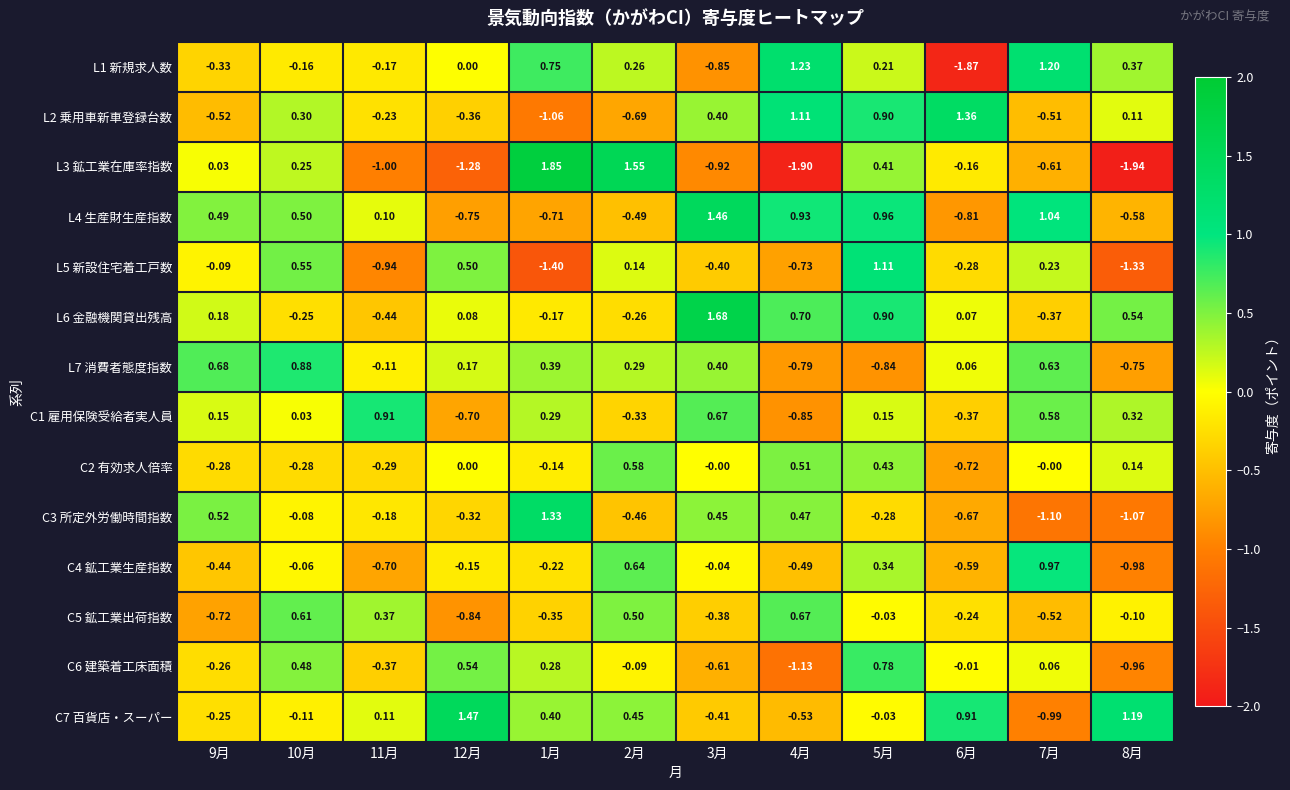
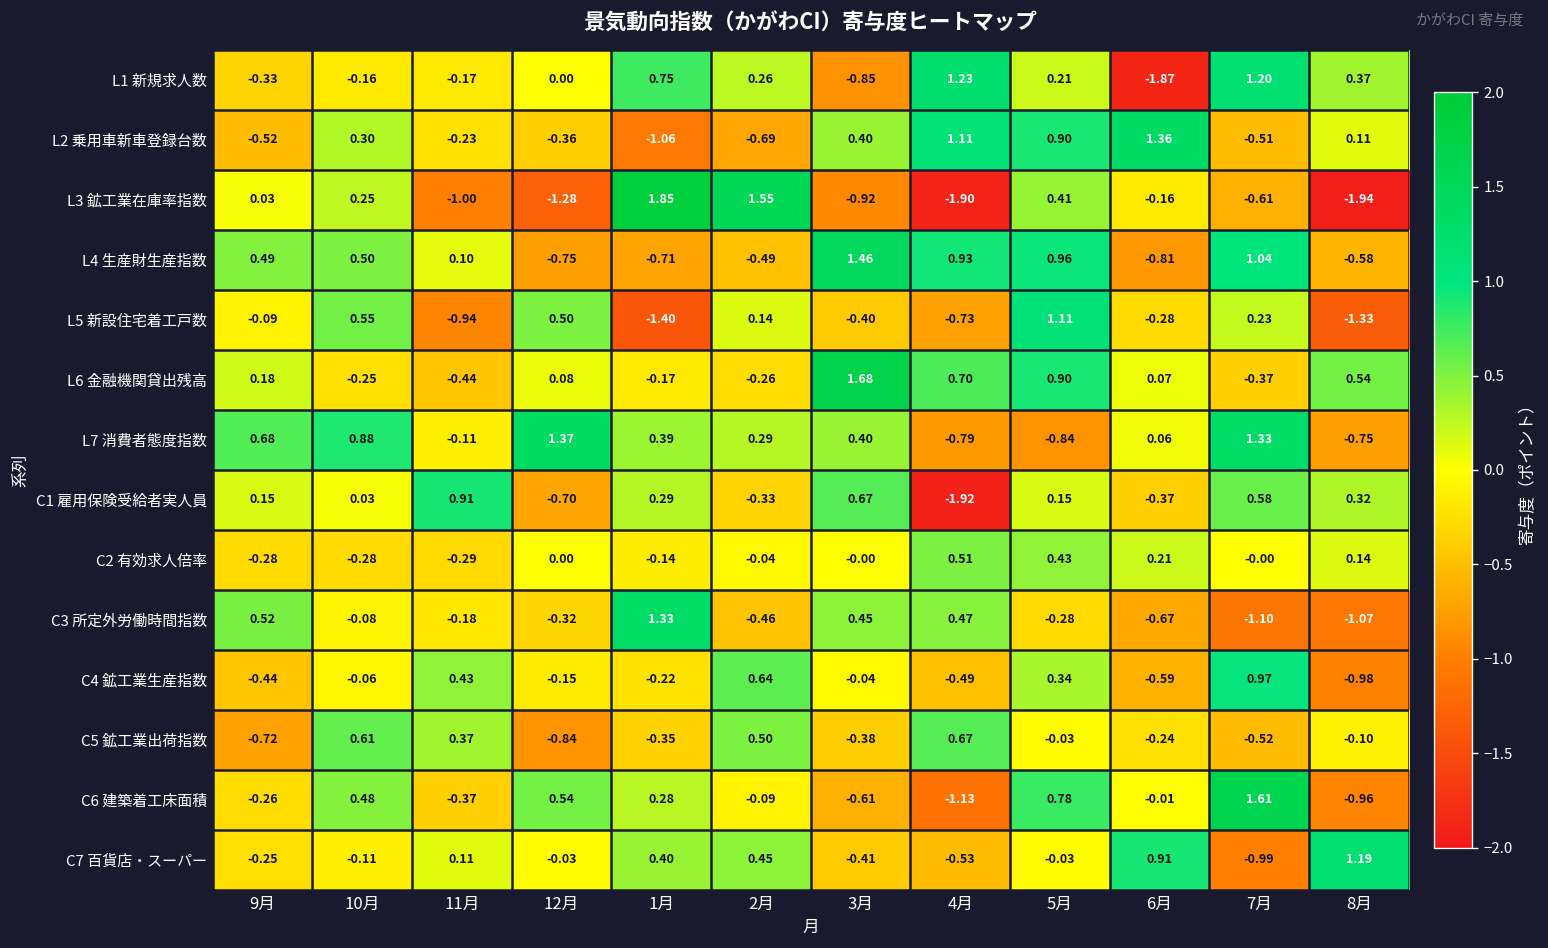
  {
    "L1 新規求人数": {
      "9月": -0.33,
      "10月": -0.16,
      "11月": -0.17,
      "12月": 0.00,
      "1月": 0.75,
      "2月": 0.26,
      "3月": -0.85,
      "4月": 1.23,
      "5月": 0.21,
      "6月": -1.87,
      "7月": 1.20,
      "8月": 0.37
    },
    "L2 乗用車新車登録台数": {
      "9月": -0.52,
      "10月": 0.30,
      "11月": -0.23,
      "12月": -0.36,
      "1月": -1.06,
      "2月": -0.69,
      "3月": 0.40,
      "4月": 1.11,
      "5月": 0.90,
      "6月": 1.36,
      "7月": -0.51,
      "8月": 0.11
    },
    "L3 鉱工業在庫率指数": {
      "9月": 0.03,
      "10月": 0.25,
      "11月": -1.00,
      "12月": -1.28,
      "1月": 1.85,
      "2月": 1.55,
      "3月": -0.92,
      "4月": -1.90,
      "5月": 0.41,
      "6月": -0.16,
      "7月": -0.61,
      "8月": -1.94
    },
    "L4 生産財生産指数": {
      "9月": 0.49,
      "10月": 0.50,
      "11月": 0.10,
      "12月": -0.75,
      "1月": -0.71,
      "2月": -0.49,
      "3月": 1.46,
      "4月": 0.93,
      "5月": 0.96,
      "6月": -0.81,
      "7月": 1.04,
      "8月": -0.58
    },
    "L5 新設住宅着工戸数": {
      "9月": -0.09,
      "10月": 0.55,
      "11月": -0.94,
      "12月": 0.50,
      "1月": -1.40,
      "2月": 0.14,
      "3月": -0.40,
      "4月": -0.73,
      "5月": 1.11,
      "6月": -0.28,
      "7月": 0.23,
      "8月": -1.33
    },
    "L6 金融機関貸出残高": {
      "9月": 0.18,
      "10月": -0.25,
      "11月": -0.44,
      "12月": 0.08,
      "1月": -0.17,
      "2月": -0.26,
      "3月": 1.68,
      "4月": 0.70,
      "5月": 0.90,
      "6月": 0.07,
      "7月": -0.37,
      "8月": 0.54
    },
    "L7 消費者態度指数": {
      "9月": 0.68,
      "10月": 0.88,
      "11月": -0.11,
-     "12月": 0.17,
+     "12月": 1.37,
      "1月": 0.39,
      "2月": 0.29,
      "3月": 0.40,
      "4月": -0.79,
      "5月": -0.84,
      "6月": 0.06,
-     "7月": 0.63,
+     "7月": 1.33,
      "8月": -0.75
    },
    "C1 雇用保険受給者実人員": {
      "9月": 0.15,
      "10月": 0.03,
      "11月": 0.91,
      "12月": -0.70,
      "1月": 0.29,
      "2月": -0.33,
      "3月": 0.67,
-     "4月": -0.85,
+     "4月": -1.92,
      "5月": 0.15,
      "6月": -0.37,
      "7月": 0.58,
      "8月": 0.32
    },
    "C2 有効求人倍率": {
      "9月": -0.28,
      "10月": -0.28,
      "11月": -0.29,
      "12月": 0.00,
      "1月": -0.14,
-     "2月": 0.58,
+     "2月": -0.04,
      "3月": -0.00,
      "4月": 0.51,
      "5月": 0.43,
-     "6月": -0.72,
+     "6月": 0.21,
      "7月": -0.00,
      "8月": 0.14
    },
    "C3 所定外労働時間指数": {
      "9月": 0.52,
      "10月": -0.08,
      "11月": -0.18,
      "12月": -0.32,
      "1月": 1.33,
      "2月": -0.46,
      "3月": 0.45,
      "4月": 0.47,
      "5月": -0.28,
      "6月": -0.67,
      "7月": -1.10,
      "8月": -1.07
    },
    "C4 鉱工業生産指数": {
      "9月": -0.44,
      "10月": -0.06,
-     "11月": -0.70,
+     "11月": 0.43,
      "12月": -0.15,
      "1月": -0.22,
      "2月": 0.64,
      "3月": -0.04,
      "4月": -0.49,
      "5月": 0.34,
      "6月": -0.59,
      "7月": 0.97,
      "8月": -0.98
    },
    "C5 鉱工業出荷指数": {
      "9月": -0.72,
      "10月": 0.61,
      "11月": 0.37,
      "12月": -0.84,
      "1月": -0.35,
      "2月": 0.50,
      "3月": -0.38,
      "4月": 0.67,
      "5月": -0.03,
      "6月": -0.24,
      "7月": -0.52,
      "8月": -0.10
    },
    "C6 建築着工床面積": {
      "9月": -0.26,
      "10月": 0.48,
      "11月": -0.37,
      "12月": 0.54,
      "1月": 0.28,
      "2月": -0.09,
      "3月": -0.61,
      "4月": -1.13,
      "5月": 0.78,
      "6月": -0.01,
-     "7月": 0.06,
+     "7月": 1.61,
      "8月": -0.96
    },
    "C7 百貨店・スーパー": {
      "9月": -0.25,
      "10月": -0.11,
      "11月": 0.11,
-     "12月": 1.47,
+     "12月": -0.03,
      "1月": 0.40,
      "2月": 0.45,
      "3月": -0.41,
      "4月": -0.53,
      "5月": -0.03,
      "6月": 0.91,
      "7月": -0.99,
      "8月": 1.19
    }
  }
